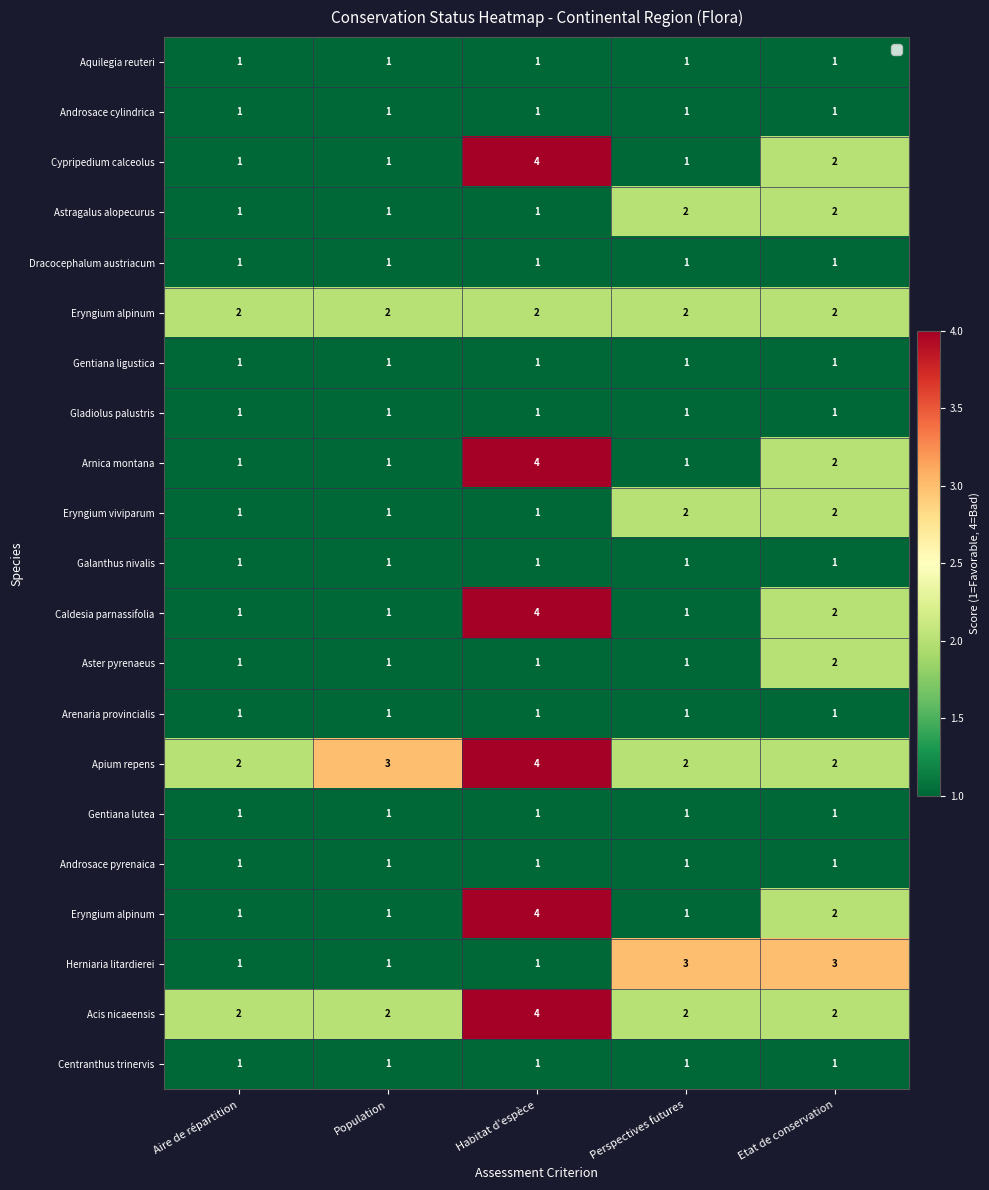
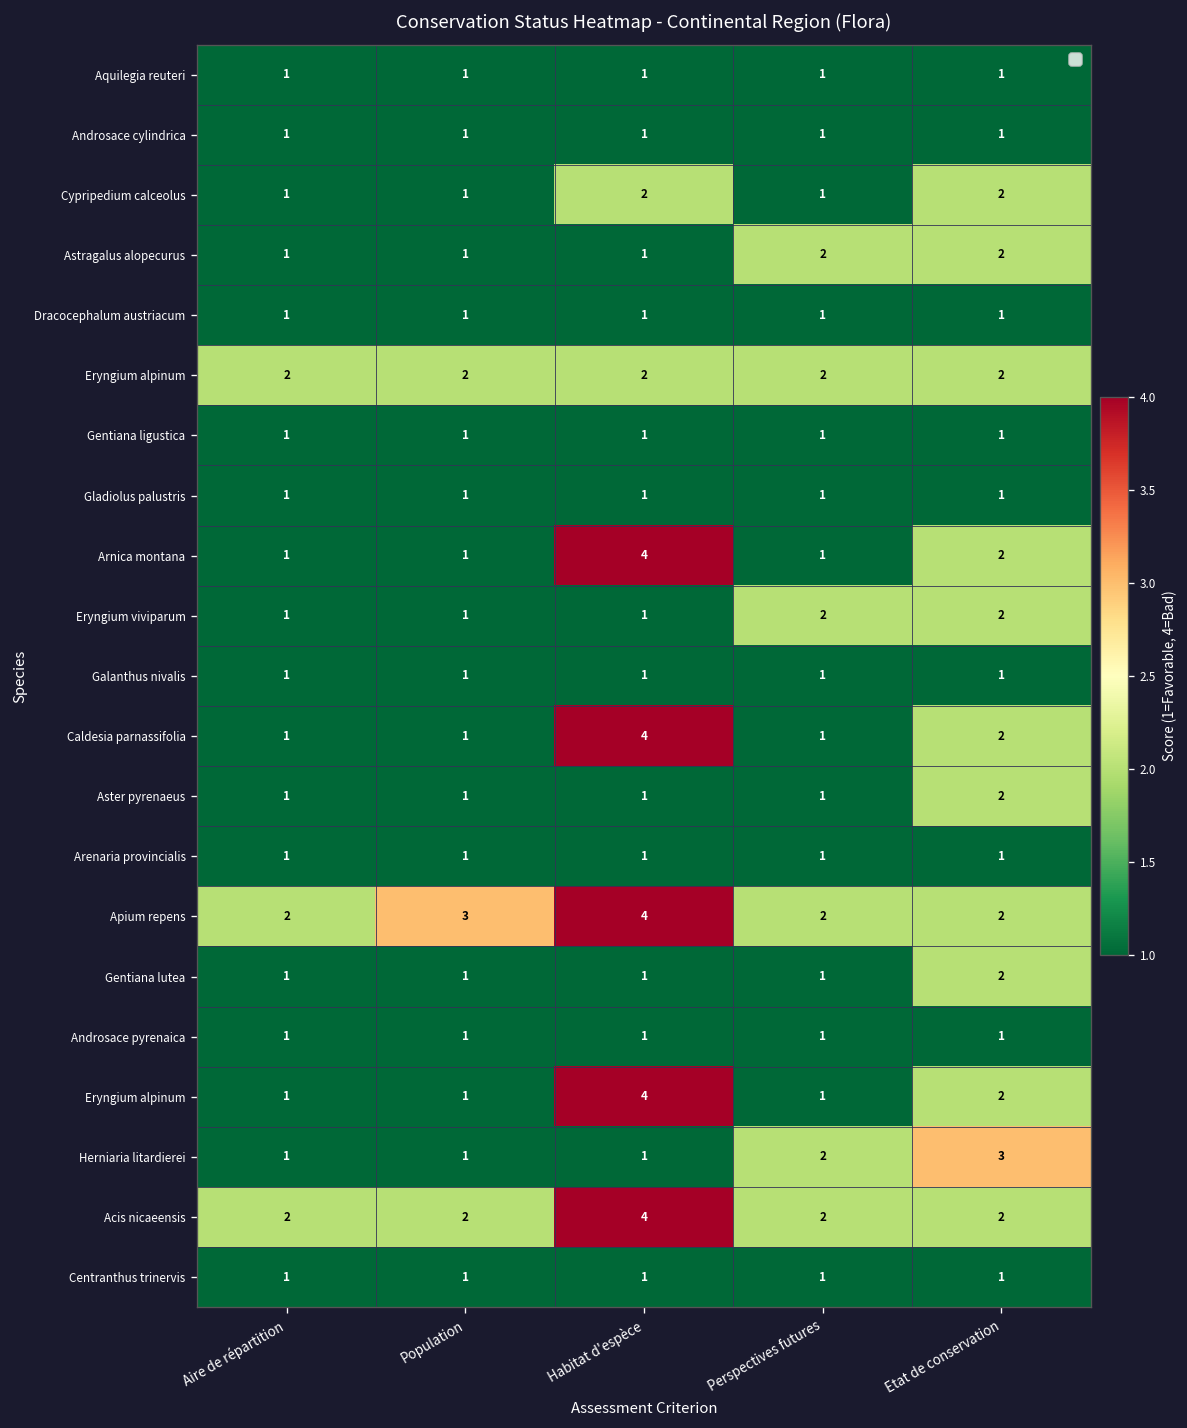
  {
    "Aquilegia reuteri": {
      "Aire de répartition": 1,
      "Population": 1,
      "Habitat d'espèce": 1,
      "Perspectives futures": 1,
      "Etat de conservation": 1
    },
    "Androsace cylindrica": {
      "Aire de répartition": 1,
      "Population": 1,
      "Habitat d'espèce": 1,
      "Perspectives futures": 1,
      "Etat de conservation": 1
    },
    "Cypripedium calceolus": {
      "Aire de répartition": 1,
      "Population": 1,
-     "Habitat d'espèce": 4,
+     "Habitat d'espèce": 2,
      "Perspectives futures": 1,
      "Etat de conservation": 2
    },
    "Astragalus alopecurus": {
      "Aire de répartition": 1,
      "Population": 1,
      "Habitat d'espèce": 1,
      "Perspectives futures": 2,
      "Etat de conservation": 2
    },
    "Dracocephalum austriacum": {
      "Aire de répartition": 1,
      "Population": 1,
      "Habitat d'espèce": 1,
      "Perspectives futures": 1,
      "Etat de conservation": 1
    },
    "Gentiana ligustica": {
      "Aire de répartition": 1,
      "Population": 1,
      "Habitat d'espèce": 1,
      "Perspectives futures": 1,
      "Etat de conservation": 1
    },
    "Gladiolus palustris": {
      "Aire de répartition": 1,
      "Population": 1,
      "Habitat d'espèce": 1,
      "Perspectives futures": 1,
      "Etat de conservation": 1
    },
    "Arnica montana": {
      "Aire de répartition": 1,
      "Population": 1,
      "Habitat d'espèce": 4,
      "Perspectives futures": 1,
      "Etat de conservation": 2
    },
    "Eryngium viviparum": {
      "Aire de répartition": 1,
      "Population": 1,
      "Habitat d'espèce": 1,
      "Perspectives futures": 2,
      "Etat de conservation": 2
    },
    "Galanthus nivalis": {
      "Aire de répartition": 1,
      "Population": 1,
      "Habitat d'espèce": 1,
      "Perspectives futures": 1,
      "Etat de conservation": 1
    },
    "Caldesia parnassifolia": {
      "Aire de répartition": 1,
      "Population": 1,
      "Habitat d'espèce": 4,
      "Perspectives futures": 1,
      "Etat de conservation": 2
    },
    "Aster pyrenaeus": {
      "Aire de répartition": 1,
      "Population": 1,
      "Habitat d'espèce": 1,
      "Perspectives futures": 1,
      "Etat de conservation": 2
    },
    "Arenaria provincialis": {
      "Aire de répartition": 1,
      "Population": 1,
      "Habitat d'espèce": 1,
      "Perspectives futures": 1,
      "Etat de conservation": 1
    },
    "Apium repens": {
      "Aire de répartition": 2,
      "Population": 3,
      "Habitat d'espèce": 4,
      "Perspectives futures": 2,
      "Etat de conservation": 2
    },
    "Gentiana lutea": {
      "Aire de répartition": 1,
      "Population": 1,
      "Habitat d'espèce": 1,
      "Perspectives futures": 1,
-     "Etat de conservation": 1
+     "Etat de conservation": 2
    },
    "Androsace pyrenaica": {
      "Aire de répartition": 1,
      "Population": 1,
      "Habitat d'espèce": 1,
      "Perspectives futures": 1,
      "Etat de conservation": 1
    },
    "Herniaria litardierei": {
      "Aire de répartition": 1,
      "Population": 1,
      "Habitat d'espèce": 1,
-     "Perspectives futures": 3,
+     "Perspectives futures": 2,
      "Etat de conservation": 3
    },
    "Acis nicaeensis": {
      "Aire de répartition": 2,
      "Population": 2,
      "Habitat d'espèce": 4,
      "Perspectives futures": 2,
      "Etat de conservation": 2
    },
    "Centranthus trinervis": {
      "Aire de répartition": 1,
      "Population": 1,
      "Habitat d'espèce": 1,
      "Perspectives futures": 1,
      "Etat de conservation": 1
    }
  }
